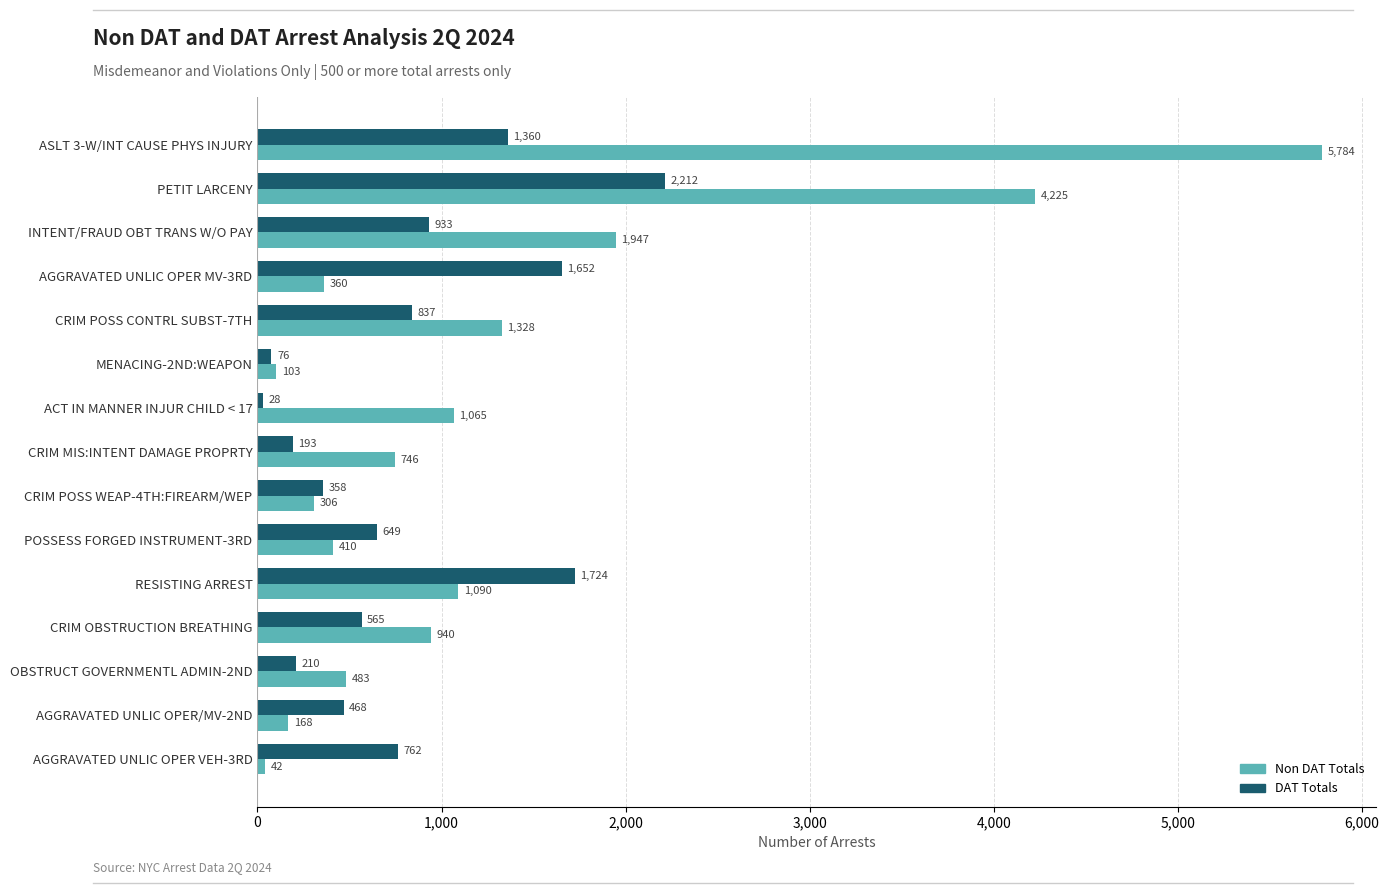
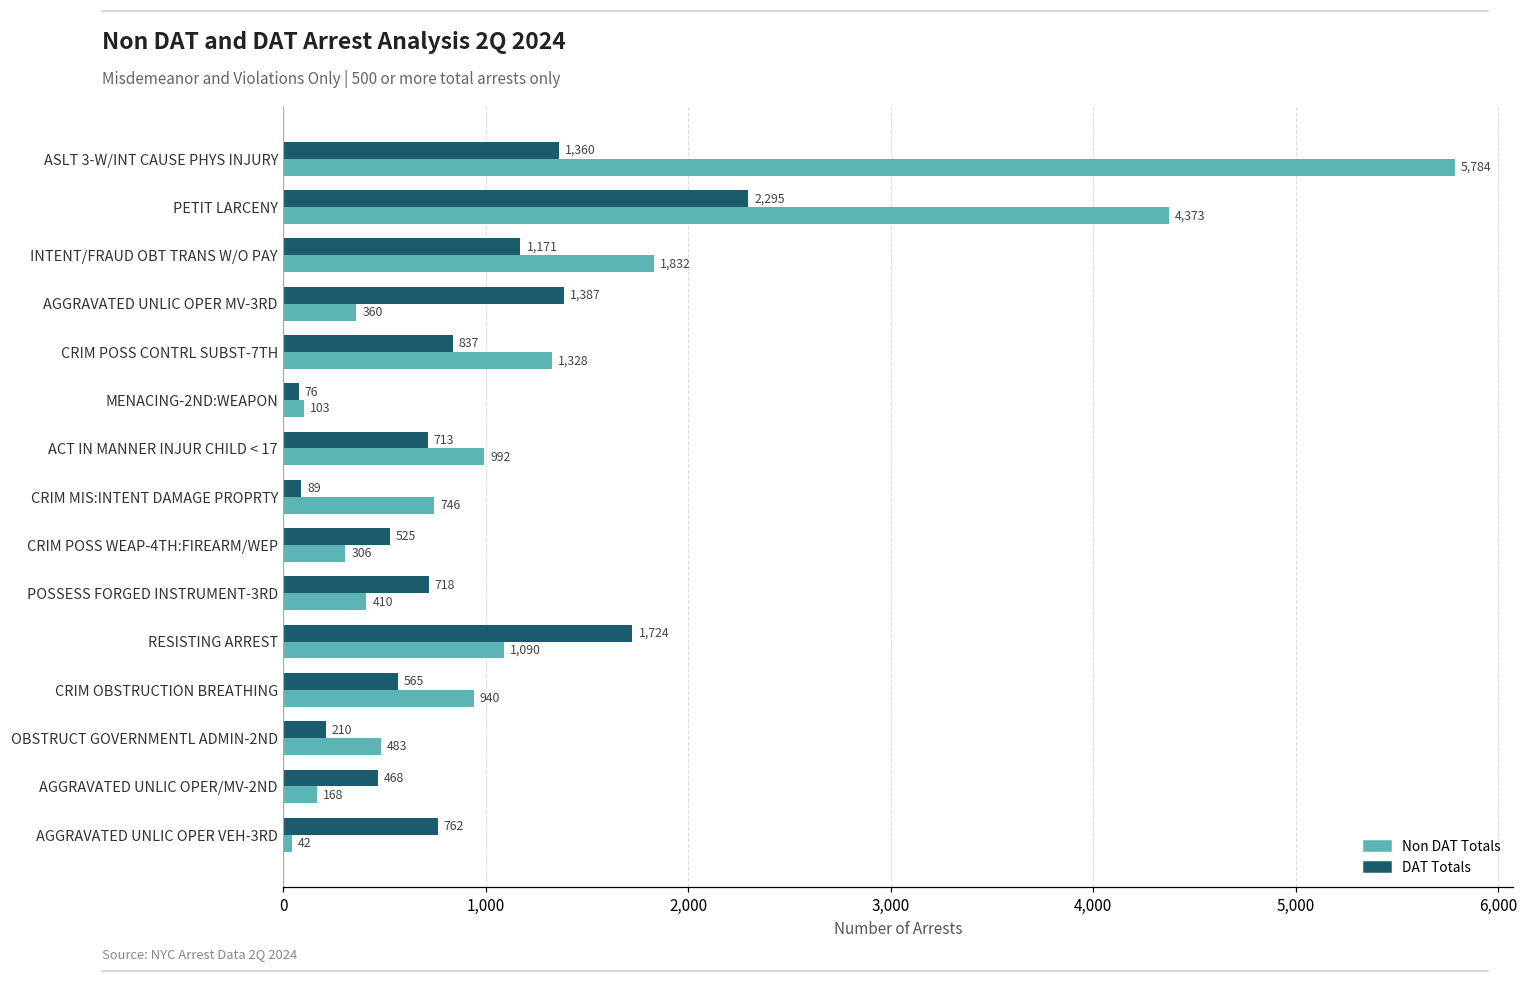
  {
    "Non DAT Totals": {
      "ASLT 3-W/INT CAUSE PHYS INJURY": "5,784",
-     "PETIT LARCENY": "4,225",
-     "INTENT/FRAUD OBT TRANS W/O PAY": "1,947",
+     "PETIT LARCENY": "4,373",
+     "INTENT/FRAUD OBT TRANS W/O PAY": "1,832",
      "AGGRAVATED UNLIC OPER MV-3RD": "360",
      "CRIM POSS CONTRL SUBST-7TH": "1,328",
      "MENACING-2ND:WEAPON": "103",
-     "ACT IN MANNER INJUR CHILD < 17": "1,065",
+     "ACT IN MANNER INJUR CHILD < 17": "992",
      "CRIM MIS:INTENT DAMAGE PROPRTY": "746",
      "CRIM POSS WEAP-4TH:FIREARM/WEP": "306",
      "POSSESS FORGED INSTRUMENT-3RD": "410",
      "RESISTING ARREST": "1,090",
      "CRIM OBSTRUCTION BREATHING": "940",
      "OBSTRUCT GOVERNMENTL ADMIN-2ND": "483",
      "AGGRAVATED UNLIC OPER/MV-2ND": "168",
      "AGGRAVATED UNLIC OPER VEH-3RD": "42"
    },
    "DAT Totals": {
      "ASLT 3-W/INT CAUSE PHYS INJURY": "1,360",
-     "PETIT LARCENY": "2,212",
-     "INTENT/FRAUD OBT TRANS W/O PAY": "933",
-     "AGGRAVATED UNLIC OPER MV-3RD": "1,652",
+     "PETIT LARCENY": "2,295",
+     "INTENT/FRAUD OBT TRANS W/O PAY": "1,171",
+     "AGGRAVATED UNLIC OPER MV-3RD": "1,387",
      "CRIM POSS CONTRL SUBST-7TH": "837",
      "MENACING-2ND:WEAPON": "76",
-     "ACT IN MANNER INJUR CHILD < 17": "28",
-     "CRIM MIS:INTENT DAMAGE PROPRTY": "193",
-     "CRIM POSS WEAP-4TH:FIREARM/WEP": "358",
-     "POSSESS FORGED INSTRUMENT-3RD": "649",
+     "ACT IN MANNER INJUR CHILD < 17": "713",
+     "CRIM MIS:INTENT DAMAGE PROPRTY": "89",
+     "CRIM POSS WEAP-4TH:FIREARM/WEP": "525",
+     "POSSESS FORGED INSTRUMENT-3RD": "718",
      "RESISTING ARREST": "1,724",
      "CRIM OBSTRUCTION BREATHING": "565",
      "OBSTRUCT GOVERNMENTL ADMIN-2ND": "210",
      "AGGRAVATED UNLIC OPER/MV-2ND": "468",
      "AGGRAVATED UNLIC OPER VEH-3RD": "762"
    }
  }
